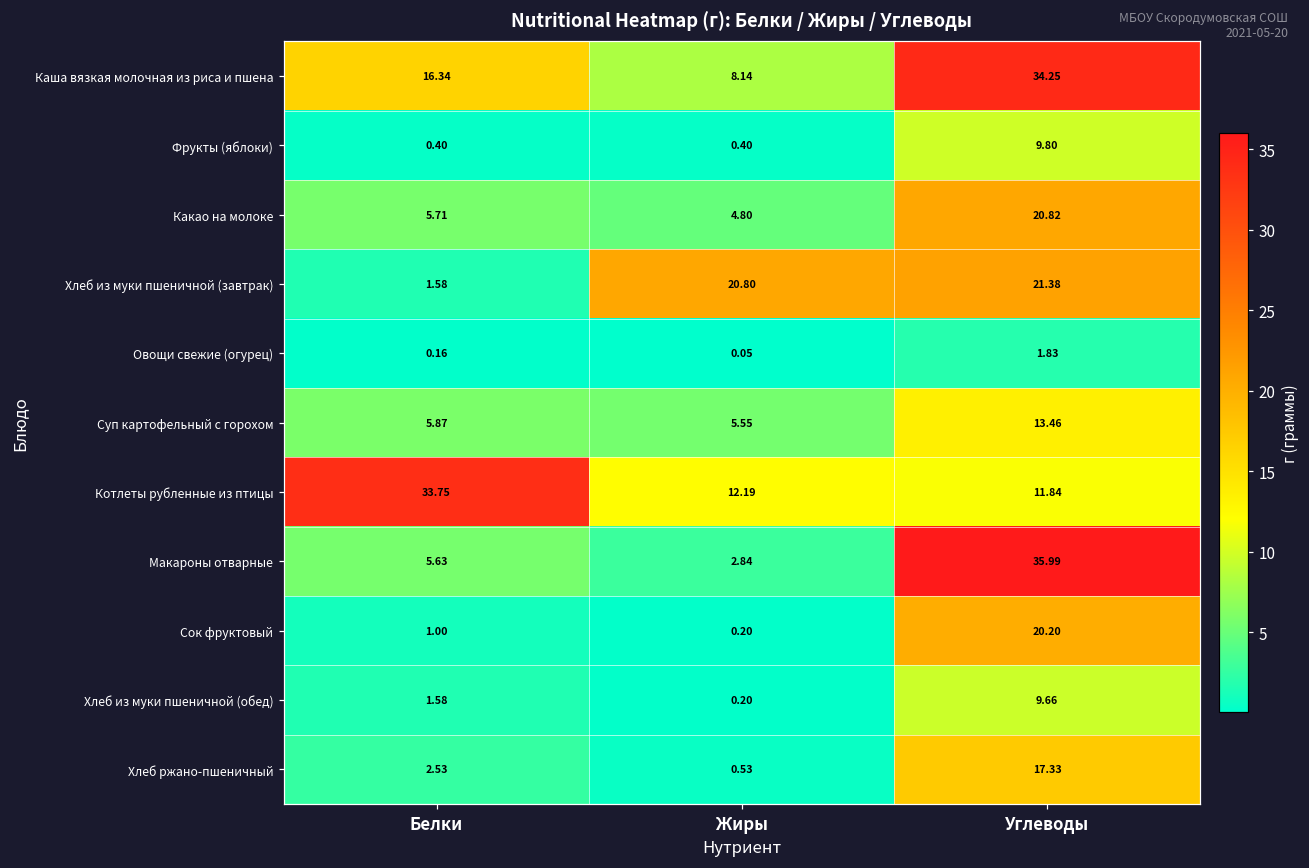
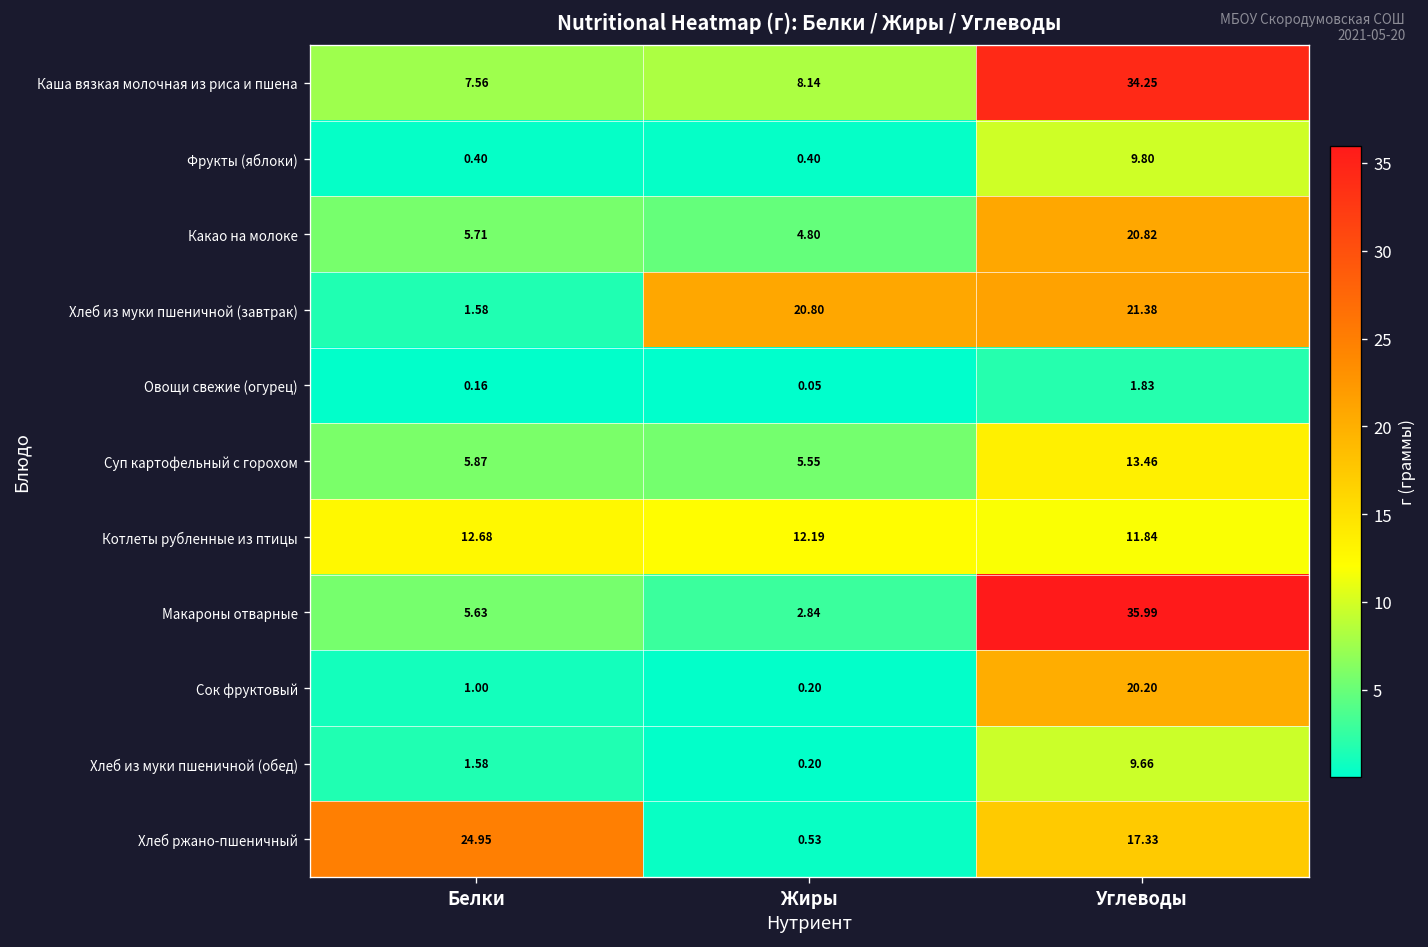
  {
    "Каша вязкая молочная из риса и пшена": {
-     "Белки": 16.34,
+     "Белки": 7.56,
      "Жиры": 8.14,
      "Углеводы": 34.25
    },
    "Фрукты (яблоки)": {
      "Белки": 0.40,
      "Жиры": 0.40,
      "Углеводы": 9.80
    },
    "Какао на молоке": {
      "Белки": 5.71,
      "Жиры": 4.80,
      "Углеводы": 20.82
    },
    "Хлеб из муки пшеничной (завтрак)": {
      "Белки": 1.58,
      "Жиры": 20.80,
      "Углеводы": 21.38
    },
    "Овощи свежие (огурец)": {
      "Белки": 0.16,
      "Жиры": 0.05,
      "Углеводы": 1.83
    },
    "Суп картофельный с горохом": {
      "Белки": 5.87,
      "Жиры": 5.55,
      "Углеводы": 13.46
    },
    "Котлеты рубленные из птицы": {
-     "Белки": 33.75,
+     "Белки": 12.68,
      "Жиры": 12.19,
      "Углеводы": 11.84
    },
    "Макароны отварные": {
      "Белки": 5.63,
      "Жиры": 2.84,
      "Углеводы": 35.99
    },
    "Сок фруктовый": {
      "Белки": 1.00,
      "Жиры": 0.20,
      "Углеводы": 20.20
    },
    "Хлеб из муки пшеничной (обед)": {
      "Белки": 1.58,
      "Жиры": 0.20,
      "Углеводы": 9.66
    },
    "Хлеб ржано-пшеничный": {
-     "Белки": 2.53,
+     "Белки": 24.95,
      "Жиры": 0.53,
      "Углеводы": 17.33
    }
  }
